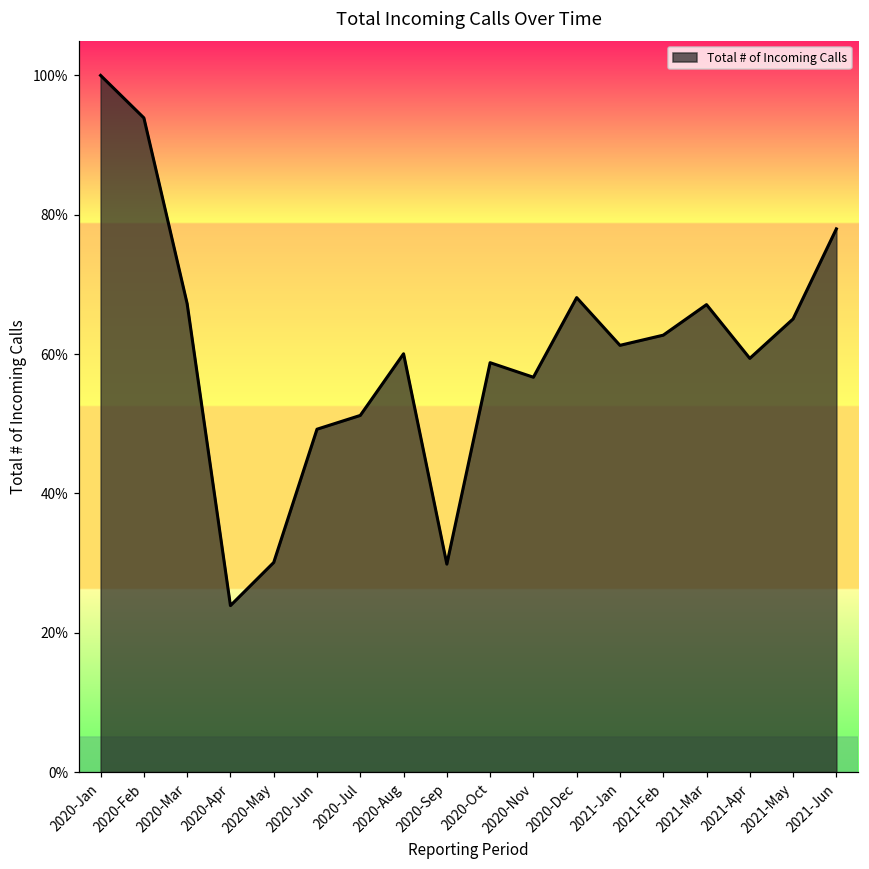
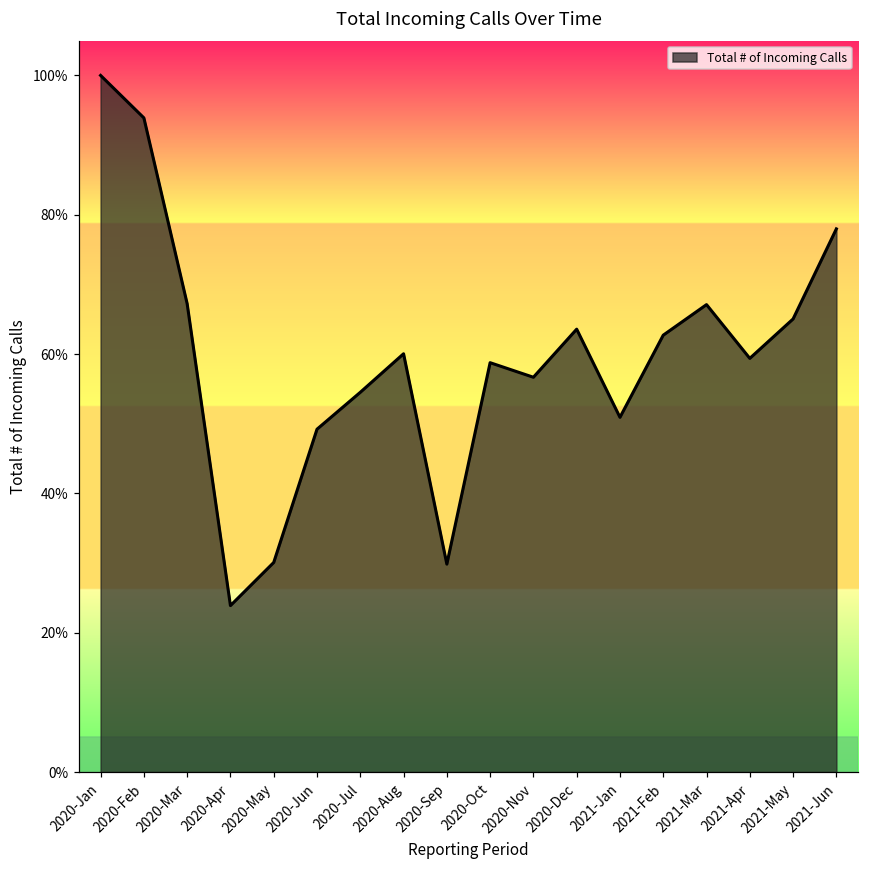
  {
    "2020-Jan": "100%",
    "2020-Feb": "94%",
    "2020-Mar": "67%",
    "2020-Apr": "24%",
    "2020-May": "30%",
    "2020-Jun": "49%",
-   "2020-Jul": "51%",
+   "2020-Jul": "55%",
    "2020-Aug": "60%",
    "2020-Sep": "30%",
    "2020-Oct": "59%",
    "2020-Nov": "57%",
-   "2020-Dec": "68%",
-   "2021-Jan": "61%",
+   "2020-Dec": "64%",
+   "2021-Jan": "51%",
    "2021-Feb": "63%",
    "2021-Mar": "67%",
    "2021-Apr": "59%",
    "2021-May": "65%",
    "2021-Jun": "78%"
  }
